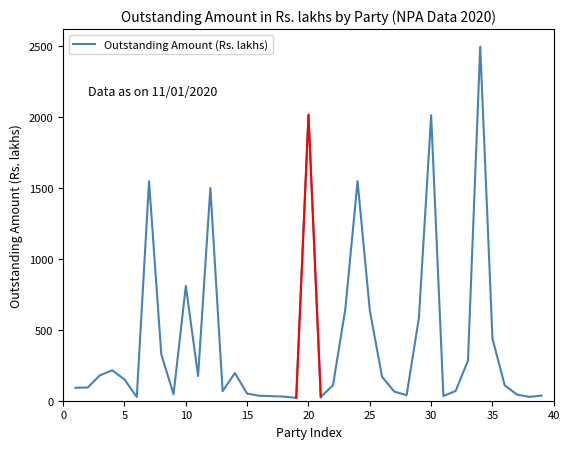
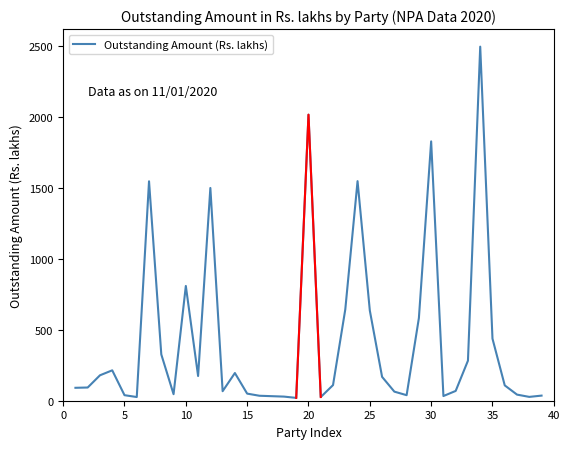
  {
    "Outstanding Amount (Rs. lakhs)": {
-     "5": 150,
+     "5": 40,
      "10": 810,
      "15": 50,
      "25": 640,
-     "30": 2010,
+     "30": 1830,
      "35": 440
    }
  }
